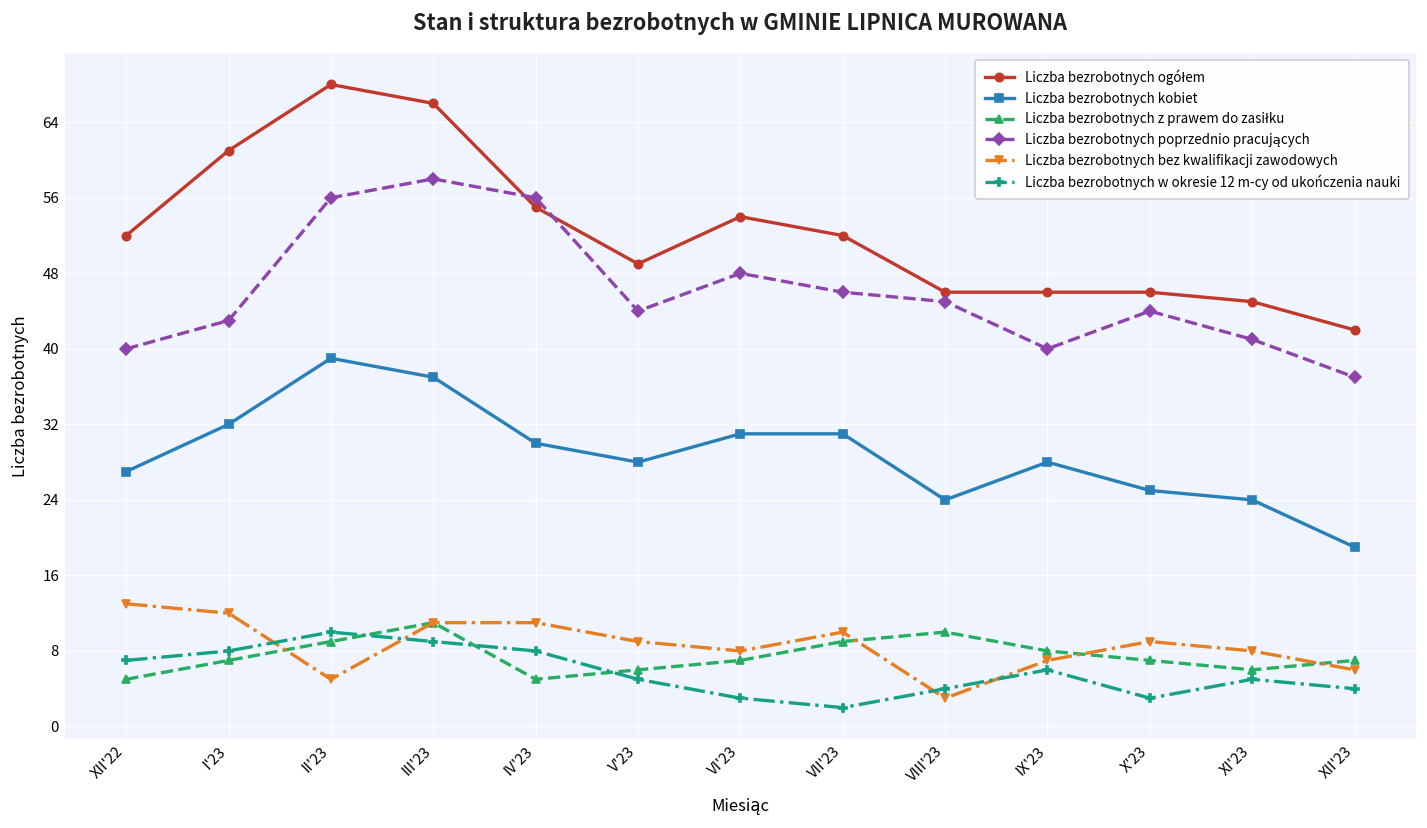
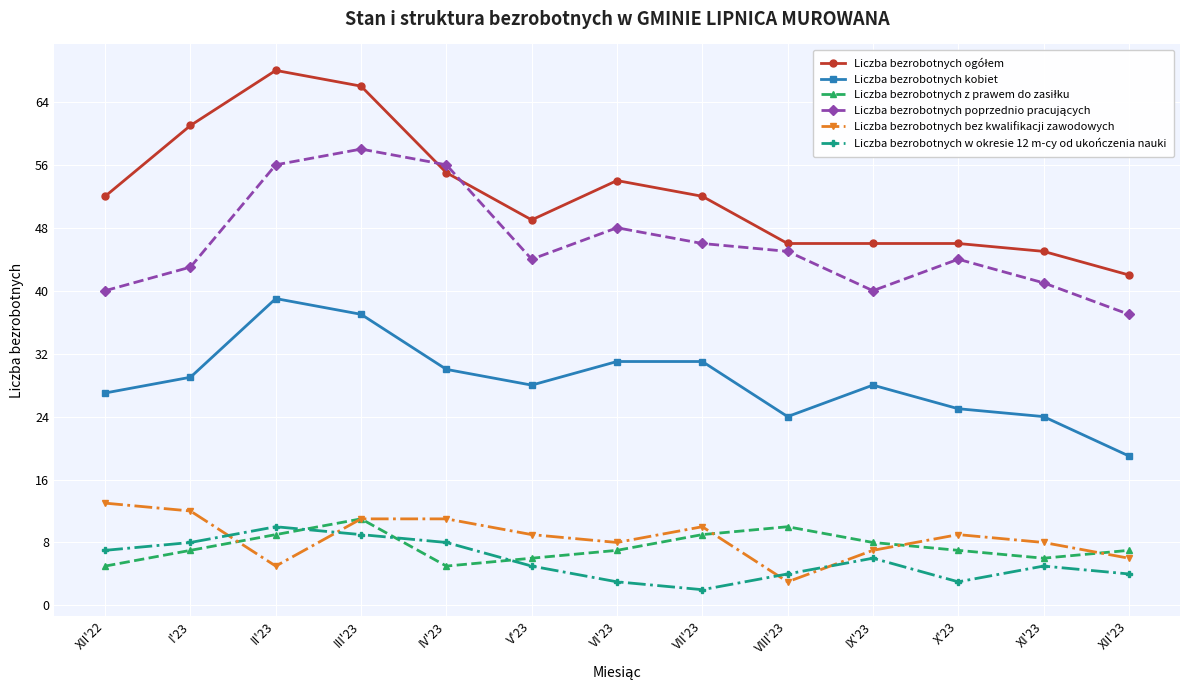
  {
    "Liczba bezrobotnych ogółem": {
      "XII'22": 52,
      "I'23": 61,
      "II'23": 68,
      "III'23": 66,
      "IV'23": 55,
      "V'23": 49,
      "VI'23": 54,
      "VII'23": 52,
      "VIII'23": 46,
      "IX'23": 46,
      "X'23": 46,
      "XI'23": 45,
      "XII'23": 42
    },
    "Liczba bezrobotnych kobiet": {
      "XII'22": 27,
-     "I'23": 32,
+     "I'23": 29,
      "II'23": 39,
      "III'23": 37,
      "IV'23": 30,
      "V'23": 28,
      "VI'23": 31,
      "VII'23": 31,
      "VIII'23": 24,
      "IX'23": 28,
      "X'23": 25,
      "XI'23": 24,
      "XII'23": 19
    },
    "Liczba bezrobotnych poprzednio pracujących": {
      "XII'22": 40,
      "I'23": 43,
      "II'23": 56,
      "III'23": 58,
      "IV'23": 56,
      "V'23": 44,
      "VI'23": 48,
      "VII'23": 46,
      "VIII'23": 45,
      "IX'23": 40,
      "X'23": 44,
      "XI'23": 41,
      "XII'23": 37
    },
    "Liczba bezrobotnych bez kwalifikacji zawodowych": {
      "XII'22": 13,
      "I'23": 12,
      "II'23": 5,
      "IV'23": 11,
      "V'23": 9,
      "VI'23": 8,
      "VII'23": 10,
      "VIII'23": 3,
      "IX'23": 7,
      "X'23": 9,
      "XI'23": 8,
      "XII'23": 6
    }
  }
